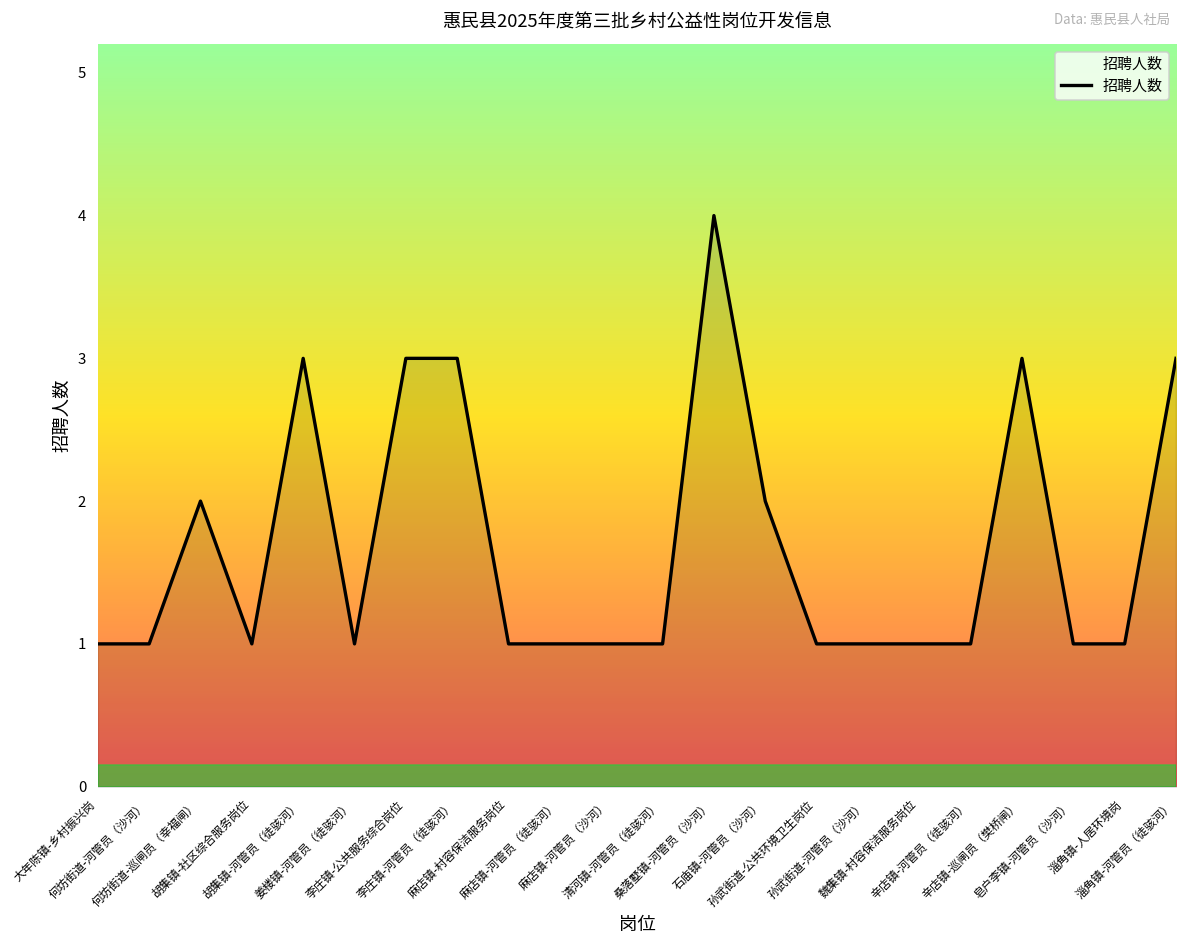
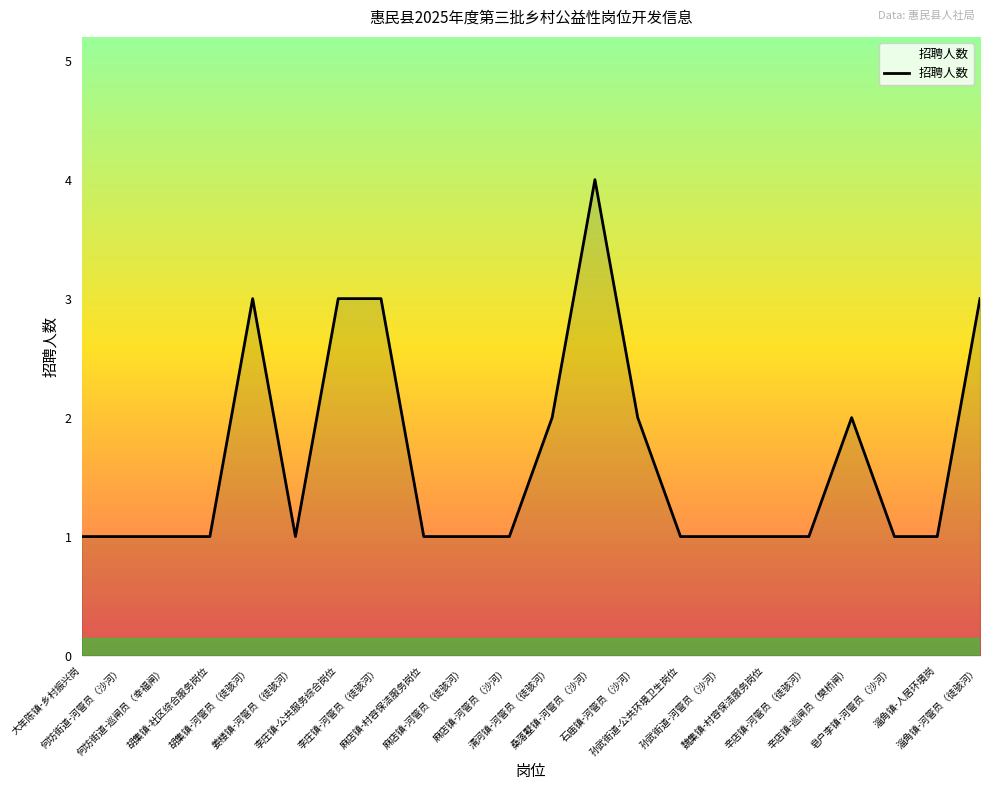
  {
    "大年陈镇-乡村振兴岗": 1,
    "何坊街道-河管员（沙河）": 1,
-   "何坊街道-巡闸员（幸福闸）": 2,
+   "何坊街道-巡闸员（幸福闸）": 1,
    "胡集镇-社区综合服务岗位": 1,
    "胡集镇-河管员（徒骇河）": 3,
    "姜楼镇-河管员（徒骇河）": 1,
    "李庄镇-公共服务综合岗位": 3,
    "李庄镇-河管员（徒骇河）": 3,
    "麻店镇-村容保洁服务岗位": 1,
    "麻店镇-河管员（徒骇河）": 1,
    "麻店镇-河管员（沙河）": 1,
-   "清河镇-河管员（徒骇河）": 1,
+   "清河镇-河管员（徒骇河）": 2,
    "桑落墅镇-河管员（沙河）": 4,
    "石庙镇-河管员（沙河）": 2,
    "孙武街道-公共环境卫生岗位": 1,
    "孙武街道-河管员（沙河）": 1,
    "魏集镇-村容保洁服务岗位": 1,
    "辛店镇-河管员（徒骇河）": 1,
-   "辛店镇-巡闸员（樊桥闸）": 3,
+   "辛店镇-巡闸员（樊桥闸）": 2,
    "皂户李镇-河管员（沙河）": 1,
    "淄角镇-人居环境岗": 1,
    "淄角镇-河管员（徒骇河）": 3
  }
